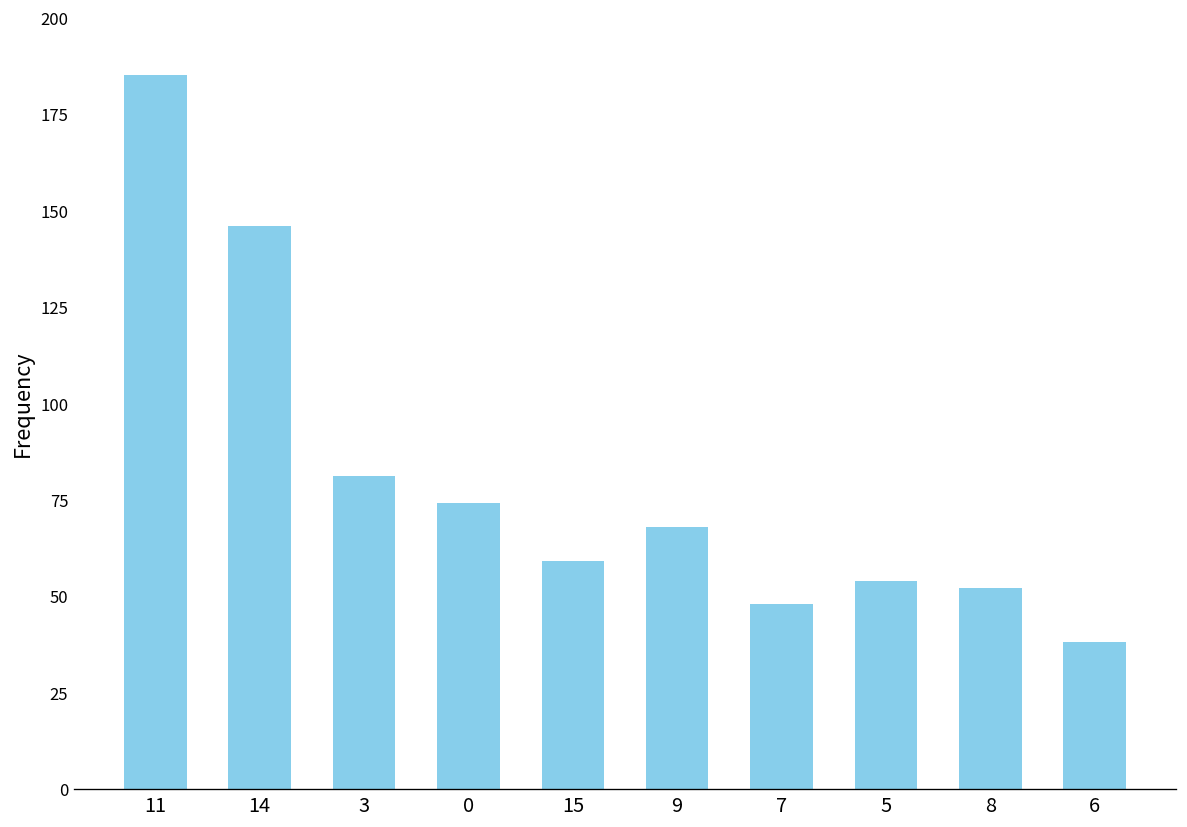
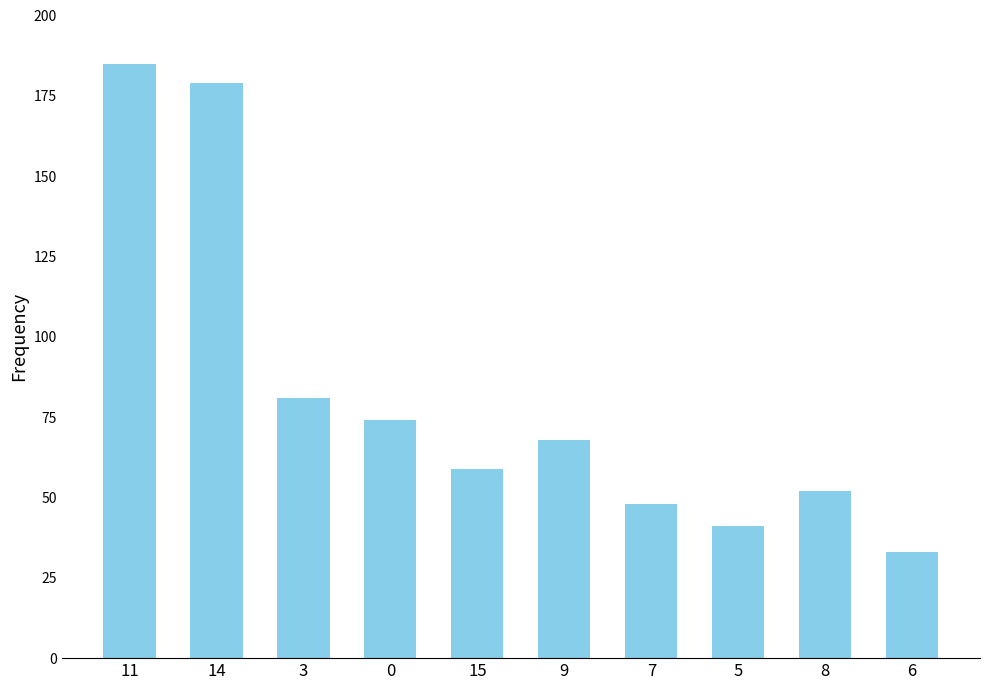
  {
    "11": 185,
-   "14": 146,
+   "14": 179,
    "3": 81,
    "0": 74,
    "15": 59,
    "9": 68,
    "7": 48,
-   "5": 54,
+   "5": 41,
    "8": 52,
-   "6": 38
+   "6": 33
  }
